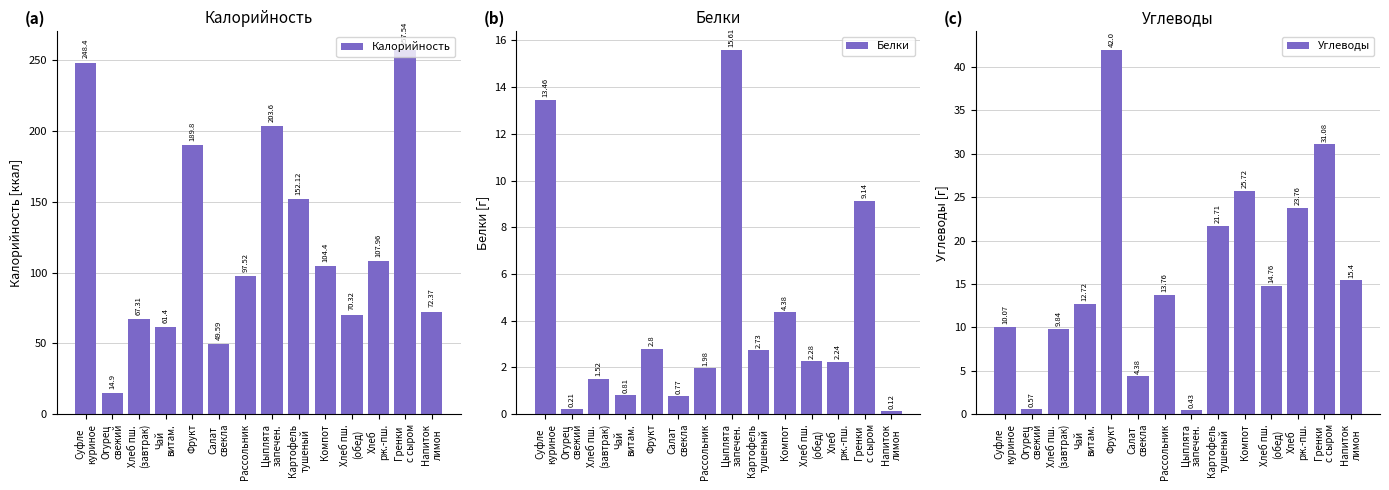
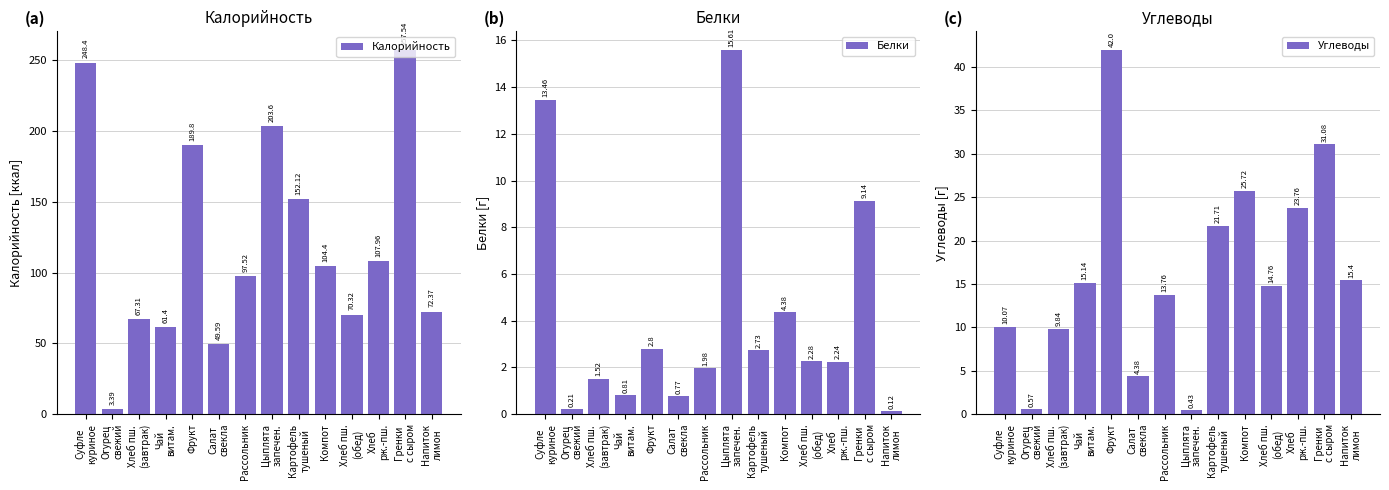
  {
    "Калорийность": {
      "Суфле куриное": 248.4,
-     "Огурец свежий": 14.9,
+     "Огурец свежий": 3.39,
      "Хлеб пш. (завтрак)": 67.31,
      "Чай витам.": 61.4,
      "Фрукт": 189.8,
      "Салат свекла": 49.59,
      "Рассольник": 97.52,
      "Цыплята запечен.": 203.6,
      "Картофель тушеный": 152.12,
      "Компот": 104.4,
      "Хлеб пш. (обед)": 70.32,
      "Хлеб рж.-пш.": 107.96,
      "Напиток лимон": 72.37
    },
    "Белки": {
      "Суфле куриное": 13.46,
      "Огурец свежий": 0.21,
      "Хлеб пш. (завтрак)": 1.52,
      "Чай витам.": 0.81,
      "Фрукт": 2.8,
      "Салат свекла": 0.77,
      "Рассольник": 1.98,
      "Цыплята запечен.": 15.61,
      "Картофель тушеный": 2.73,
      "Компот": 4.38,
      "Хлеб пш. (обед)": 2.28,
      "Хлеб рж.-пш.": 2.24,
      "Гренки с сыром": 9.14,
      "Напиток лимон": 0.12
    },
    "Углеводы": {
      "Суфле куриное": 10.07,
      "Огурец свежий": 0.57,
      "Хлеб пш. (завтрак)": 9.84,
-     "Чай витам.": 12.72,
+     "Чай витам.": 15.14,
      "Фрукт": 42.0,
      "Салат свекла": 4.38,
      "Рассольник": 13.76,
      "Цыплята запечен.": 0.43,
      "Картофель тушеный": 21.71,
      "Компот": 25.72,
      "Хлеб пш. (обед)": 14.76,
      "Хлеб рж.-пш.": 23.76,
      "Гренки с сыром": 31.08,
      "Напиток лимон": 15.4
    }
  }
